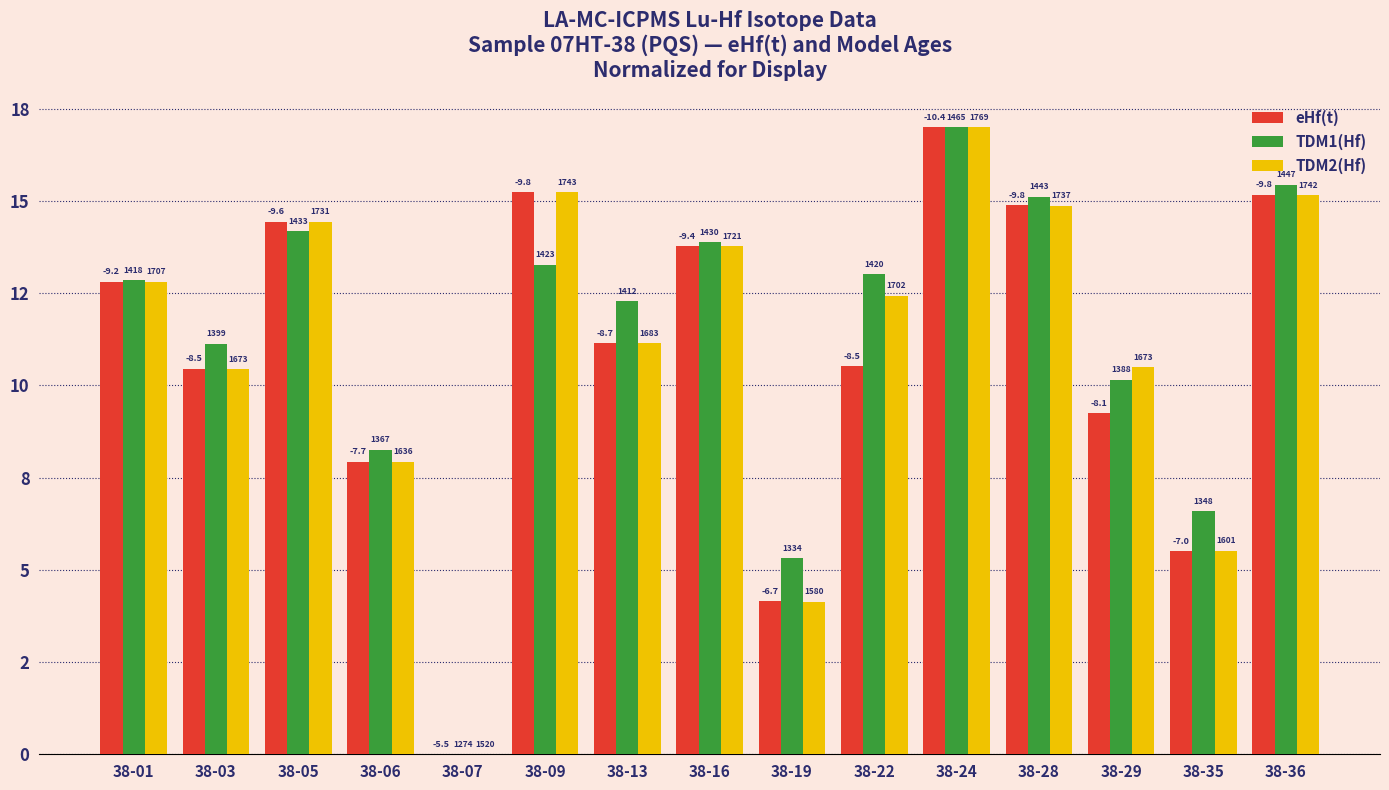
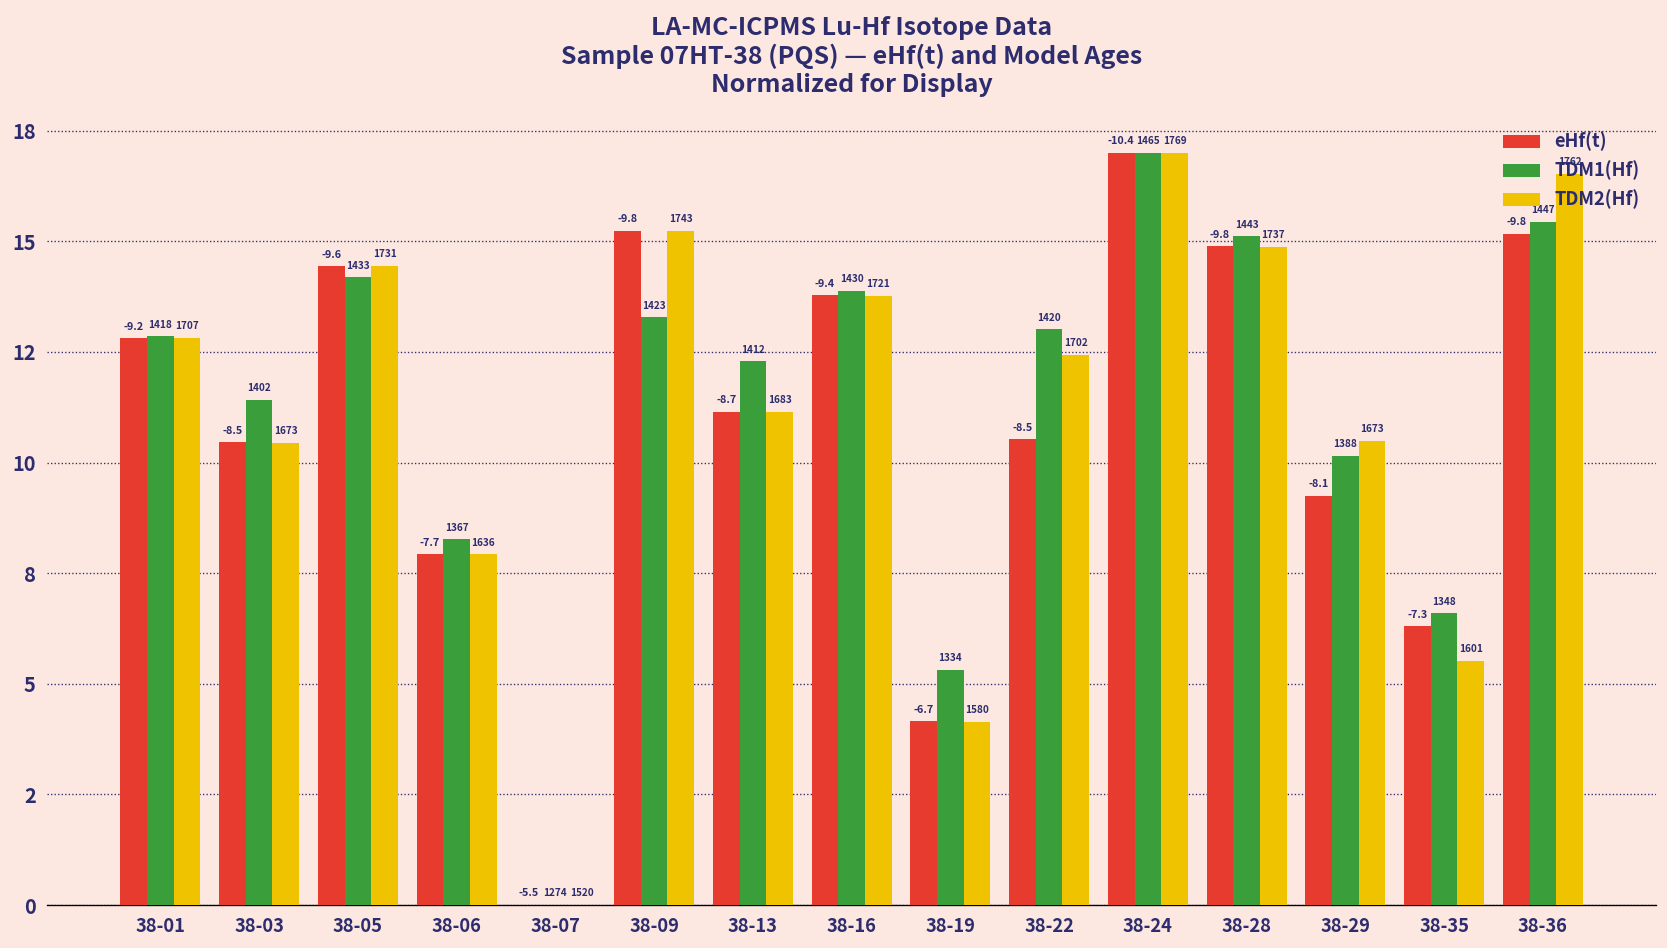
  {
    "eHf(t)": {
-     "38-35": -7.0
+     "38-35": -7.3
    },
    "TDM1(Hf)": {
-     "38-03": 1399
+     "38-03": 1402
    },
    "TDM2(Hf)": {
-     "38-36": 1742
+     "38-36": 1762
    }
  }
